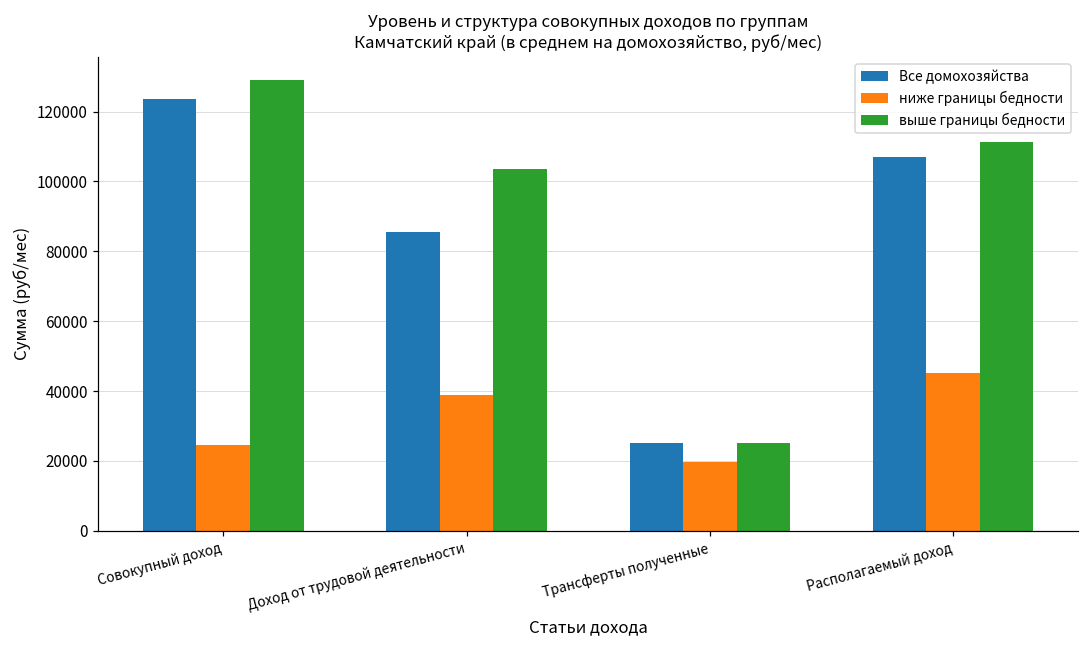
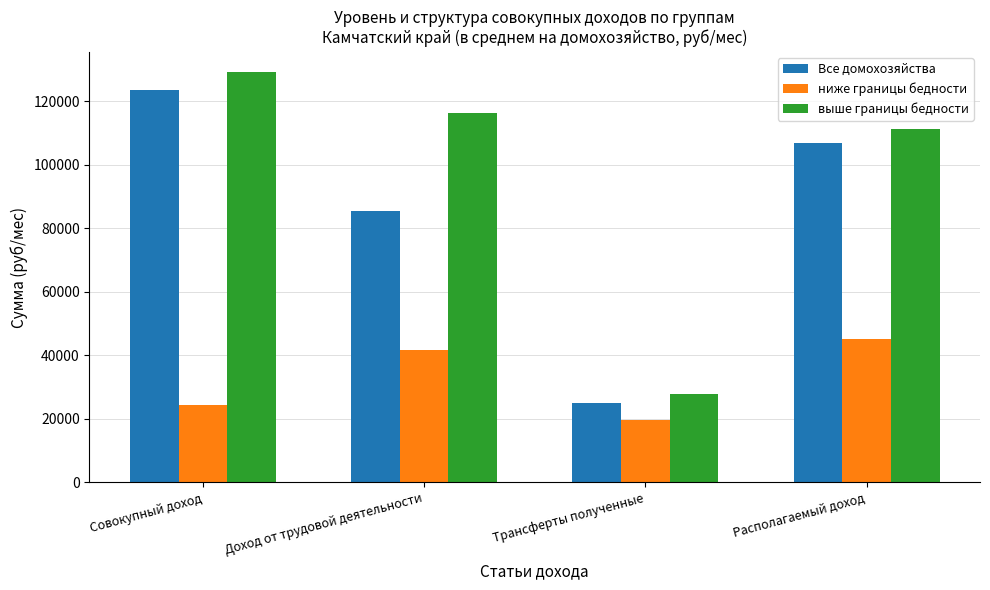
  {
    "Все домохозяйства": {
      "Совокупный доход": 124000,
      "Доход от трудовой деятельности": 86000,
      "Трансферты полученные": 25000,
      "Располагаемый доход": 107000
    },
    "ниже границы бедности": {
      "Совокупный доход": 25000,
-     "Доход от трудовой деятельности": 39000,
+     "Доход от трудовой деятельности": 42000,
      "Трансферты полученные": 20000,
      "Располагаемый доход": 45000
    },
    "выше границы бедности": {
      "Совокупный доход": 129000,
-     "Доход от трудовой деятельности": 103000,
-     "Трансферты полученные": 25000,
+     "Доход от трудовой деятельности": 116000,
+     "Трансферты полученные": 28000,
      "Располагаемый доход": 111000
    }
  }
